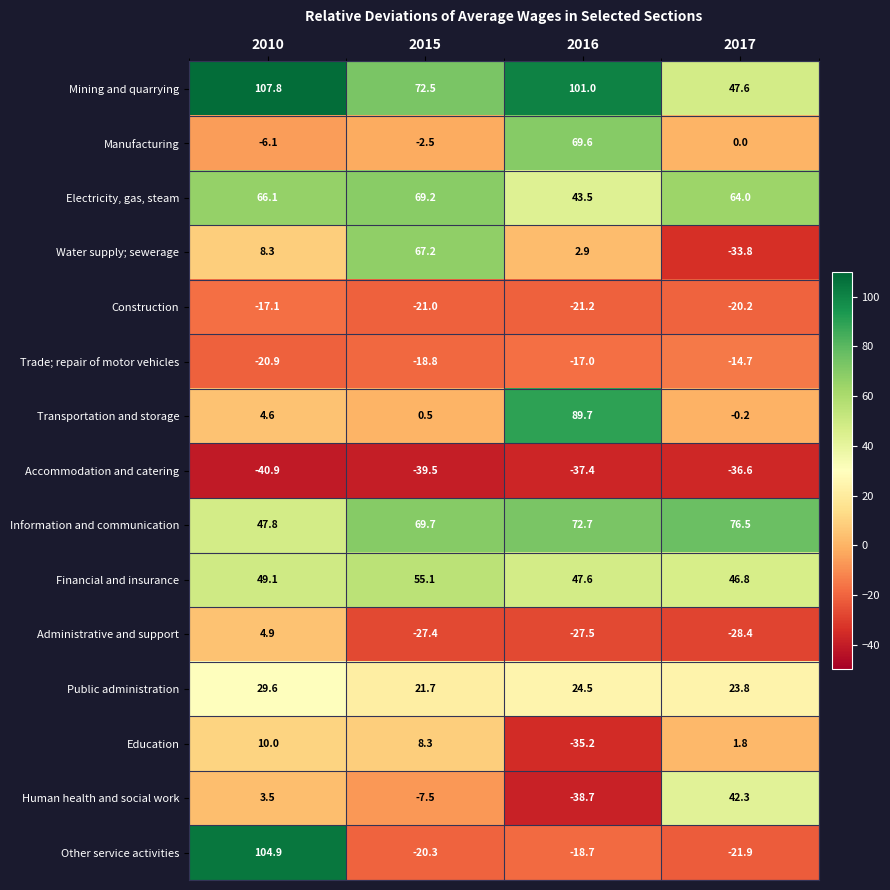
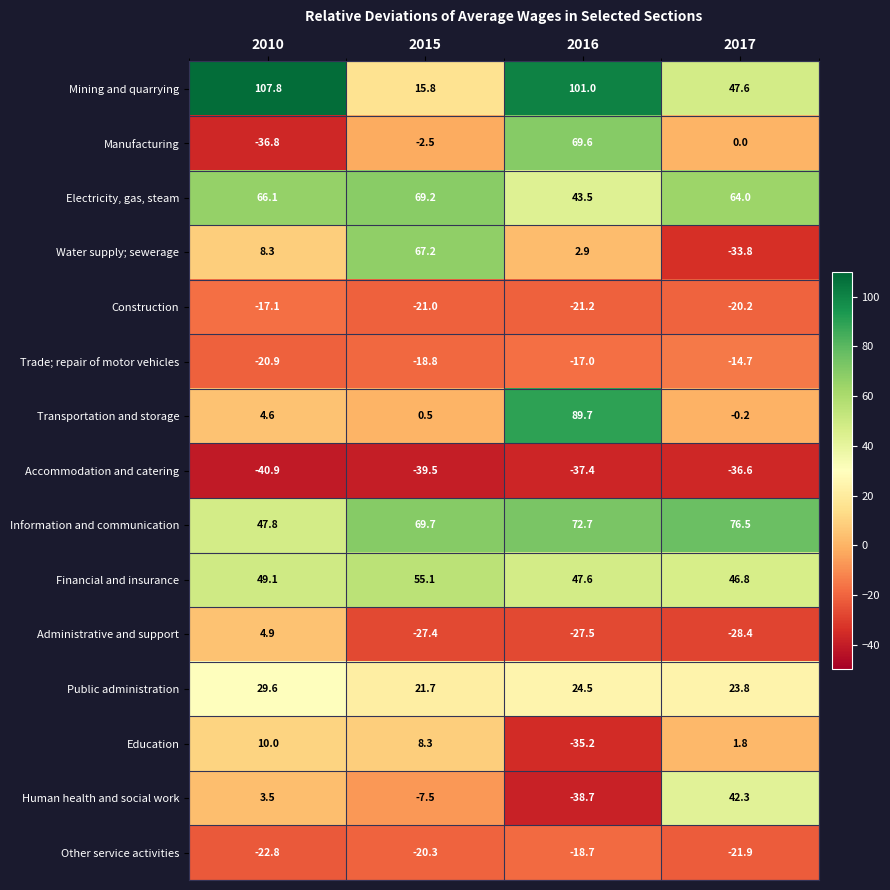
  {
    "Mining and quarrying": {
      "2010": 107.8,
-     "2015": 72.5,
+     "2015": 15.8,
      "2016": 101.0,
      "2017": 47.6
    },
    "Manufacturing": {
-     "2010": -6.1,
+     "2010": -36.8,
      "2015": -2.5,
      "2016": 69.6,
      "2017": 0.0
    },
    "Electricity, gas, steam": {
      "2010": 66.1,
      "2015": 69.2,
      "2016": 43.5,
      "2017": 64.0
    },
    "Water supply; sewerage": {
      "2010": 8.3,
      "2015": 67.2,
      "2016": 2.9,
      "2017": -33.8
    },
    "Construction": {
      "2010": -17.1,
      "2015": -21.0,
      "2016": -21.2,
      "2017": -20.2
    },
    "Trade; repair of motor vehicles": {
      "2010": -20.9,
      "2015": -18.8,
      "2016": -17.0,
      "2017": -14.7
    },
    "Transportation and storage": {
      "2010": 4.6,
      "2015": 0.5,
      "2016": 89.7,
      "2017": -0.2
    },
    "Accommodation and catering": {
      "2010": -40.9,
      "2015": -39.5,
      "2016": -37.4,
      "2017": -36.6
    },
    "Information and communication": {
      "2010": 47.8,
      "2015": 69.7,
      "2016": 72.7,
      "2017": 76.5
    },
    "Financial and insurance": {
      "2010": 49.1,
      "2015": 55.1,
      "2016": 47.6,
      "2017": 46.8
    },
    "Administrative and support": {
      "2010": 4.9,
      "2015": -27.4,
      "2016": -27.5,
      "2017": -28.4
    },
    "Public administration": {
      "2010": 29.6,
      "2015": 21.7,
      "2016": 24.5,
      "2017": 23.8
    },
    "Education": {
      "2010": 10.0,
      "2015": 8.3,
      "2016": -35.2,
      "2017": 1.8
    },
    "Human health and social work": {
      "2010": 3.5,
      "2015": -7.5,
      "2016": -38.7,
      "2017": 42.3
    },
    "Other service activities": {
-     "2010": 104.9,
+     "2010": -22.8,
      "2015": -20.3,
      "2016": -18.7,
      "2017": -21.9
    }
  }
